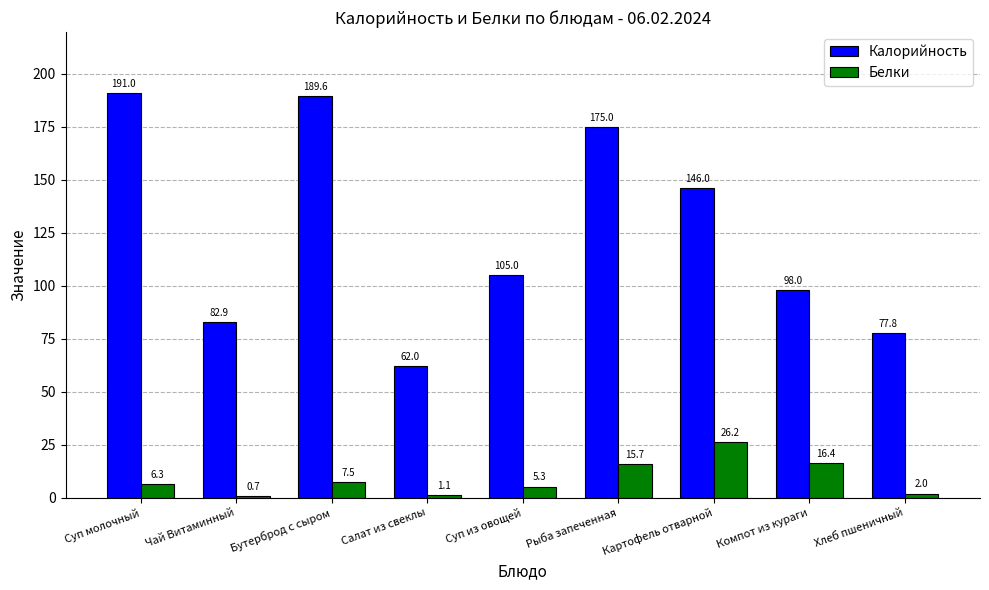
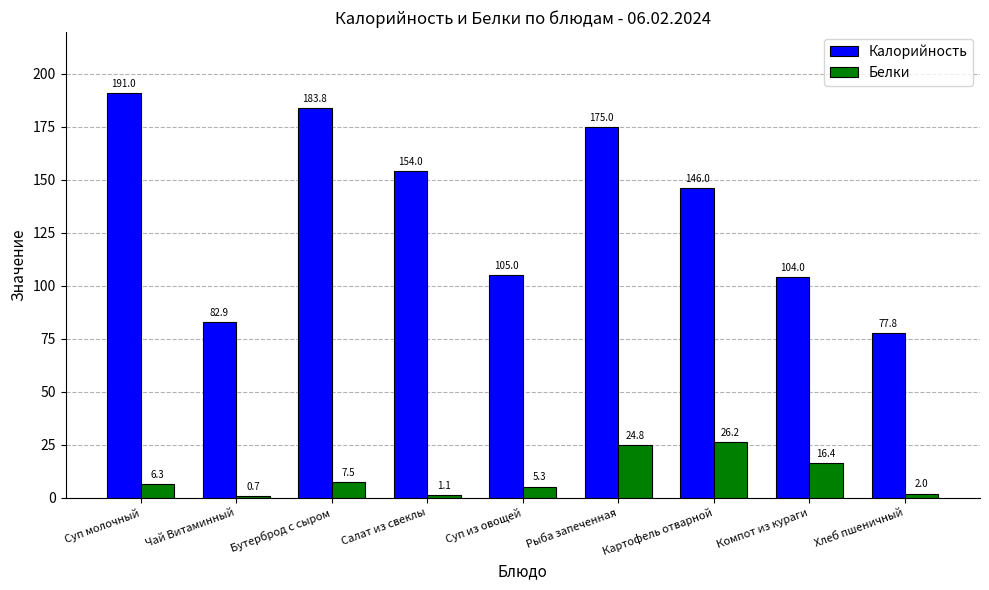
  {
    "Калорийность": {
      "Суп молочный": 191.0,
      "Чай Витаминный": 82.9,
-     "Бутерброд с сыром": 189.6,
-     "Салат из свеклы": 62.0,
+     "Бутерброд с сыром": 183.8,
+     "Салат из свеклы": 154.0,
      "Суп из овощей": 105.0,
      "Рыба запеченная": 175.0,
      "Картофель отварной": 146.0,
-     "Компот из кураги": 98.0,
+     "Компот из кураги": 104.0,
      "Хлеб пшеничный": 77.8
    },
    "Белки": {
      "Суп молочный": 6.3,
      "Чай Витаминный": 0.7,
      "Бутерброд с сыром": 7.5,
      "Салат из свеклы": 1.1,
      "Суп из овощей": 5.3,
-     "Рыба запеченная": 15.7,
+     "Рыба запеченная": 24.8,
      "Картофель отварной": 26.2,
      "Компот из кураги": 16.4,
      "Хлеб пшеничный": 2.0
    }
  }
